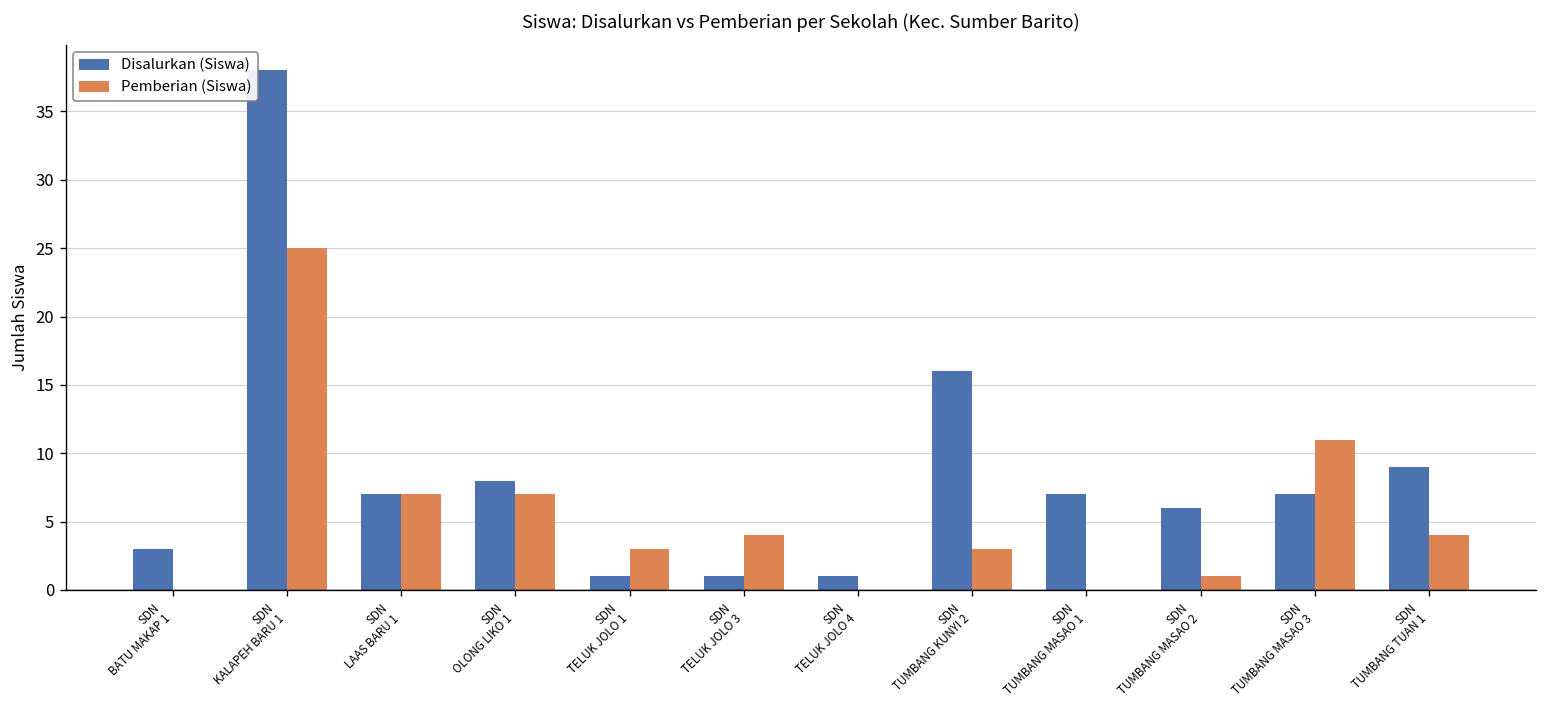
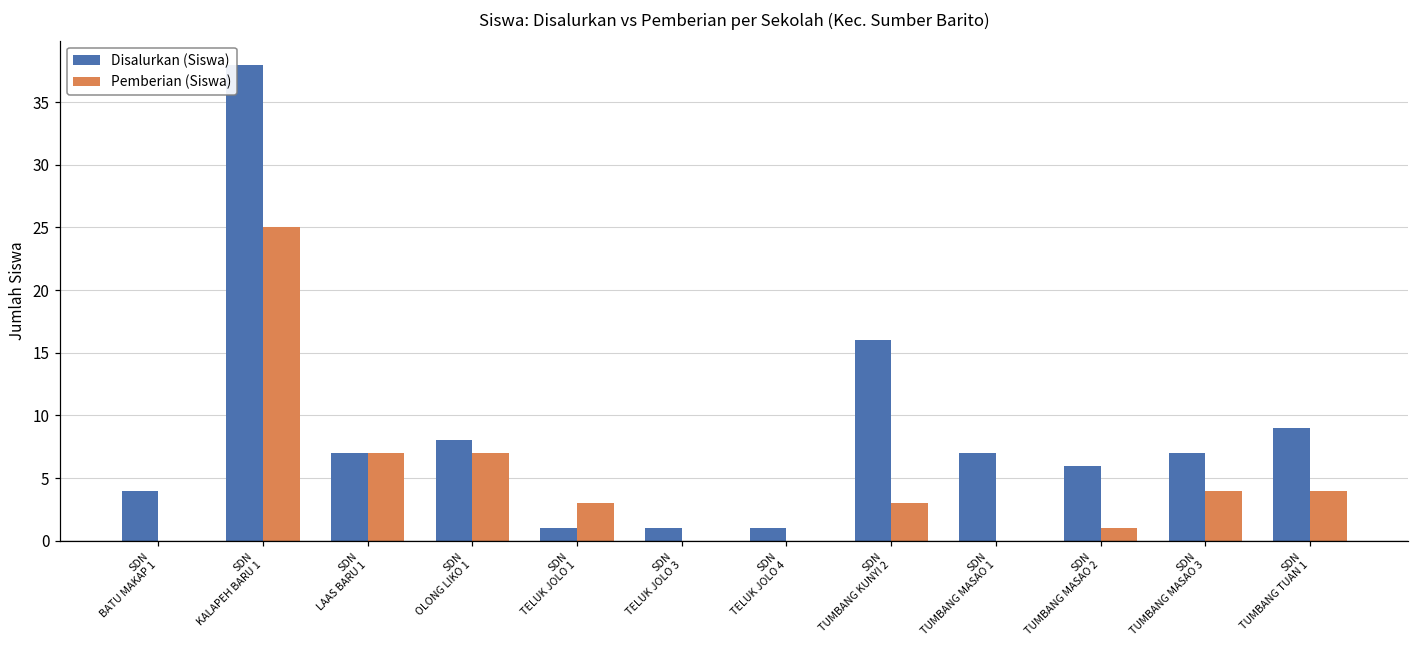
  {
    "Disalurkan (Siswa)": {
-     "SDN BATU MAKAP 1": 3,
+     "SDN BATU MAKAP 1": 4,
      "SDN KALAPEH BARU 1": 38,
      "SDN LAAS BARU 1": 7,
      "SDN OLONG LIKO 1": 8,
      "SDN TELUK JOLO 1": 1,
      "SDN TELUK JOLO 3": 1,
      "SDN TELUK JOLO 4": 1,
      "SDN TUMBANG KUNYI 2": 16,
      "SDN TUMBANG MASAO 1": 7,
      "SDN TUMBANG MASAO 2": 6,
      "SDN TUMBANG MASAO 3": 7,
      "SDN TUMBANG TUAN 1": 9
    },
    "Pemberian (Siswa)": {
      "SDN BATU MAKAP 1": 0,
      "SDN KALAPEH BARU 1": 25,
      "SDN LAAS BARU 1": 7,
      "SDN OLONG LIKO 1": 7,
      "SDN TELUK JOLO 1": 3,
-     "SDN TELUK JOLO 3": 4,
+     "SDN TELUK JOLO 3": 0,
      "SDN TELUK JOLO 4": 0,
      "SDN TUMBANG KUNYI 2": 3,
      "SDN TUMBANG MASAO 1": 0,
      "SDN TUMBANG MASAO 2": 1,
-     "SDN TUMBANG MASAO 3": 11,
+     "SDN TUMBANG MASAO 3": 4,
      "SDN TUMBANG TUAN 1": 4
    }
  }
